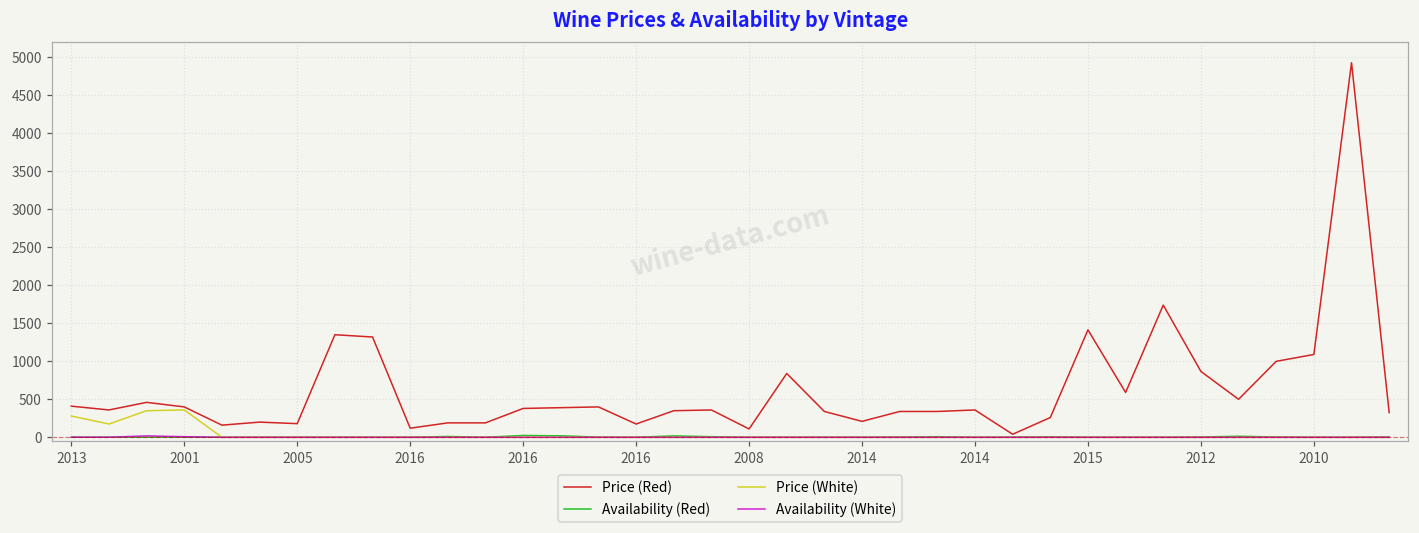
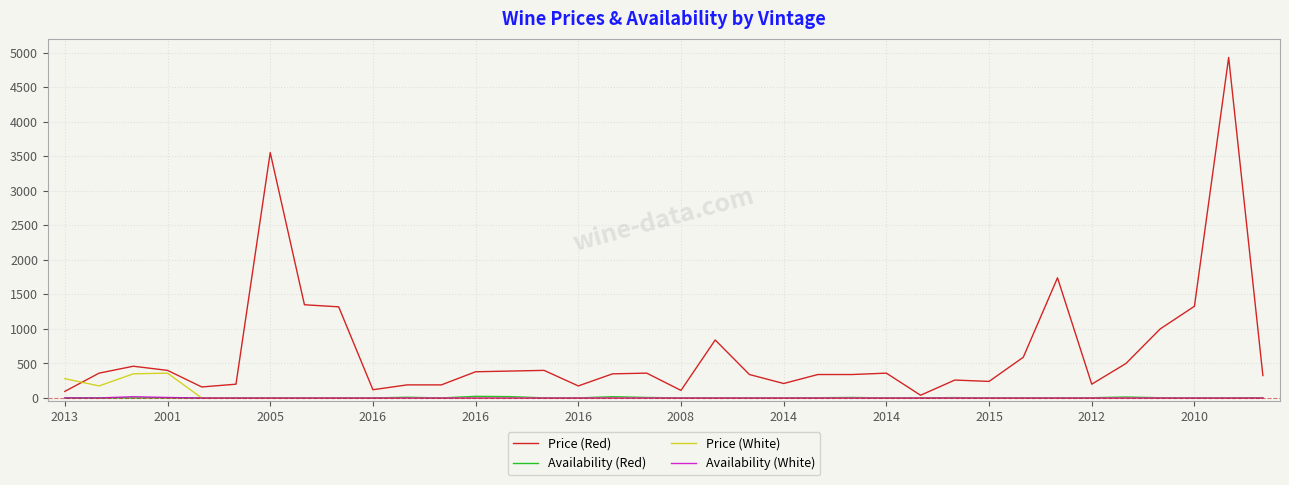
  {
    "Price (Red)": {
-     "2013": 400,
+     "2013": 100,
      "2001": 400,
-     "2005": 200,
+     "2005": 3600,
      "2008": 100,
-     "2015": 1400,
-     "2012": 900,
-     "2010": 1100
+     "2015": 200,
+     "2012": 200,
+     "2010": 1300
    },
    "Price (White)": {
      "2013": 300,
      "2001": 400
    }
  }
